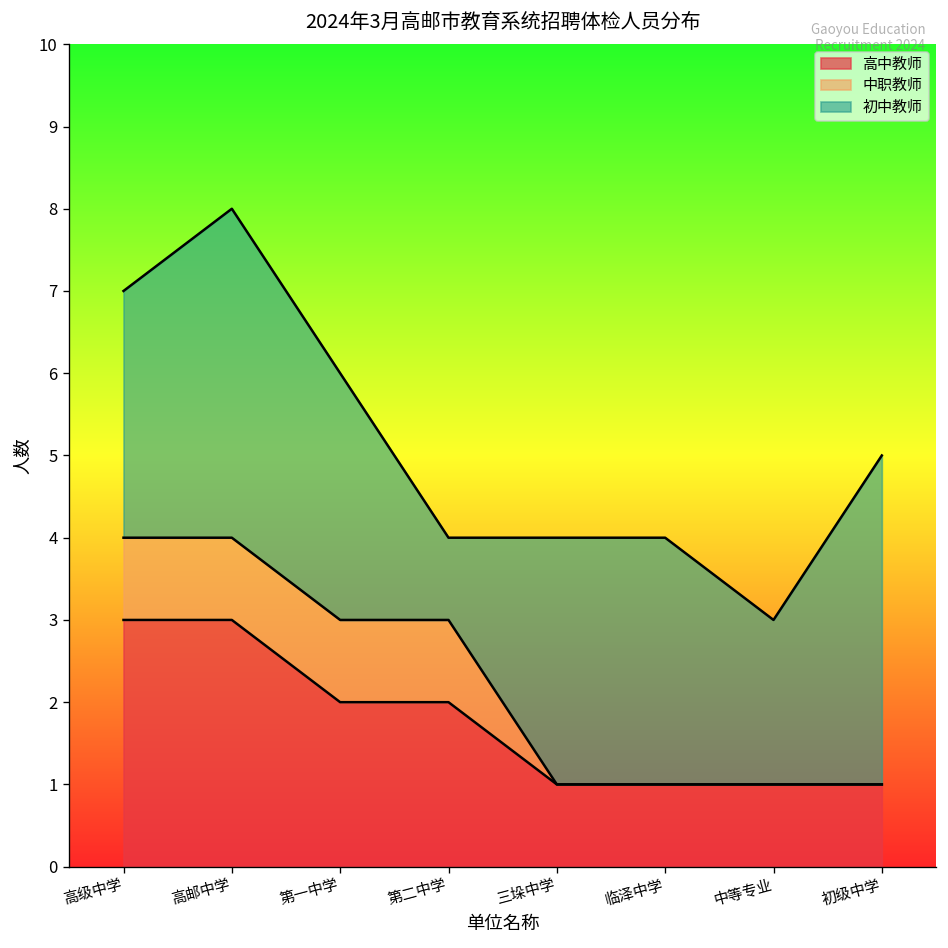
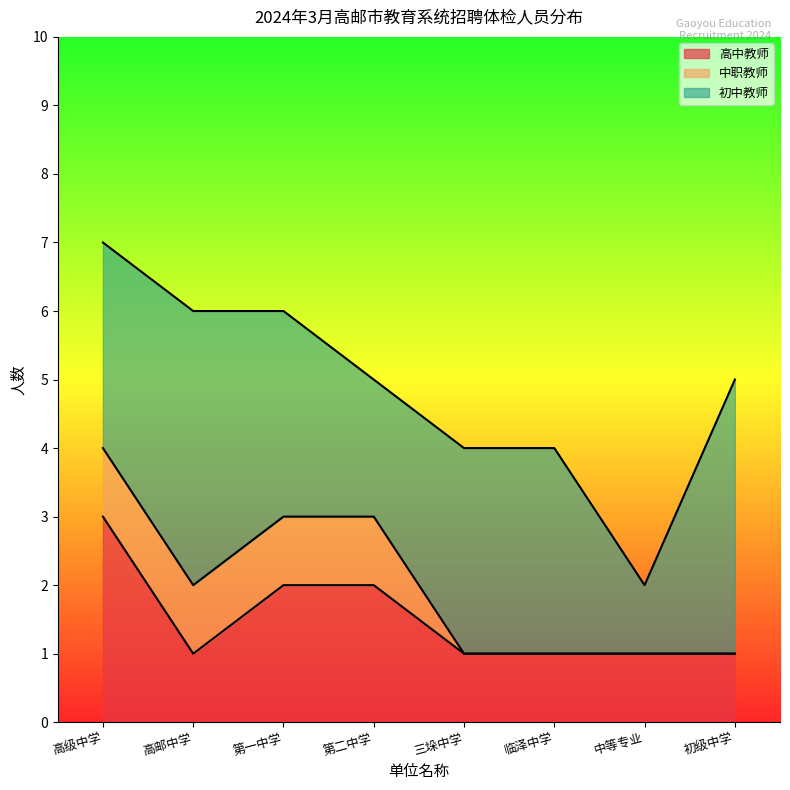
  {
    "高中教师": {
      "高级中学": 3,
-     "高邮中学": 3,
+     "高邮中学": 1,
      "第一中学": 2,
      "第二中学": 2
    },
    "中职教师": {
      "高级中学": 4,
      "第一中学": 3,
      "第二中学": 3
    },
    "初中教师": {
      "高级中学": 3,
      "高邮中学": 4,
      "第一中学": 3,
-     "第二中学": 1,
+     "第二中学": 2,
      "三垛中学": 3,
      "临泽中学": 3,
-     "中等专业": 2,
+     "中等专业": 1,
      "初级中学": 4
    }
  }
